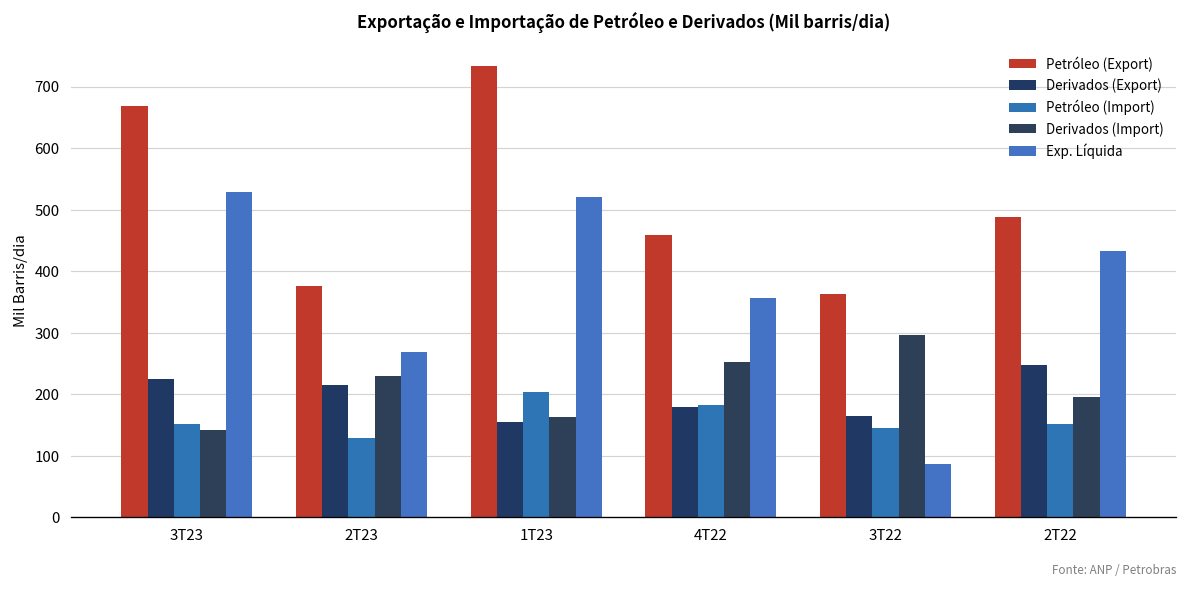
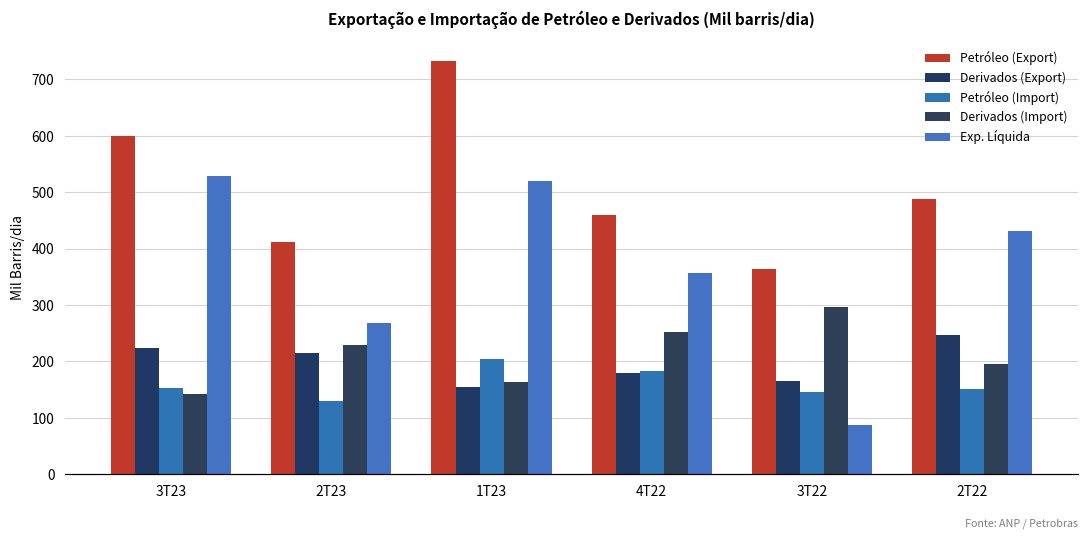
  {
    "Petróleo (Export)": {
-     "3T23": 670,
-     "2T23": 380,
+     "3T23": 600,
+     "2T23": 410,
      "1T23": 730,
      "4T22": 460,
      "3T22": 360,
      "2T22": 490
    }
  }
